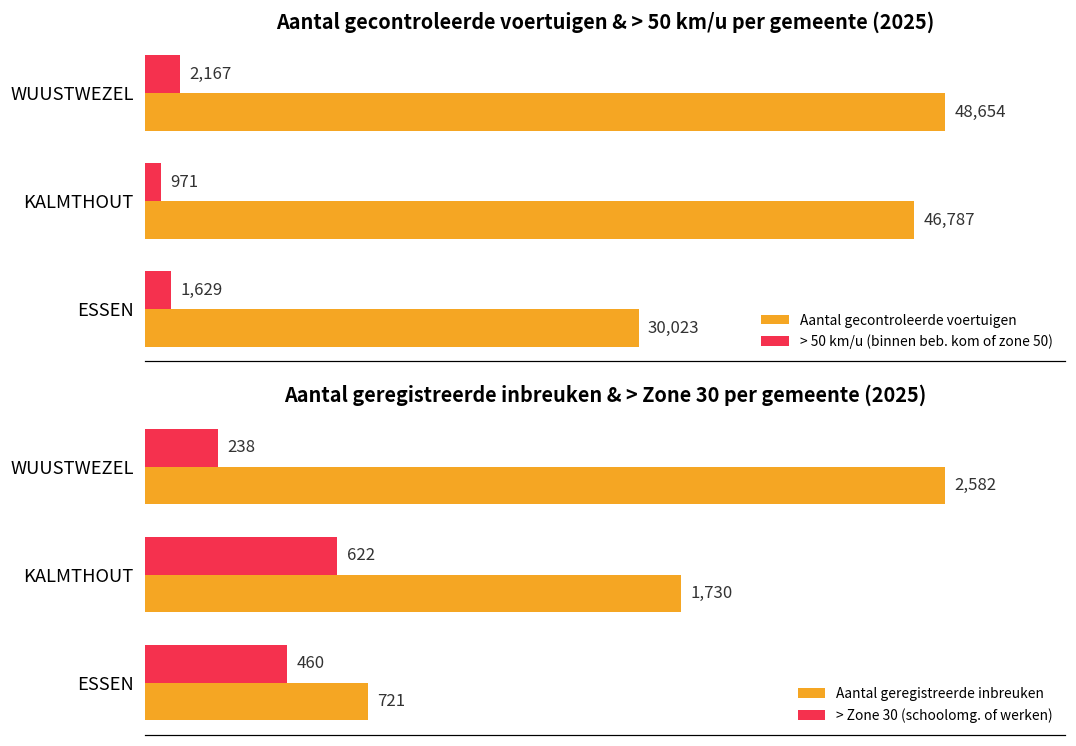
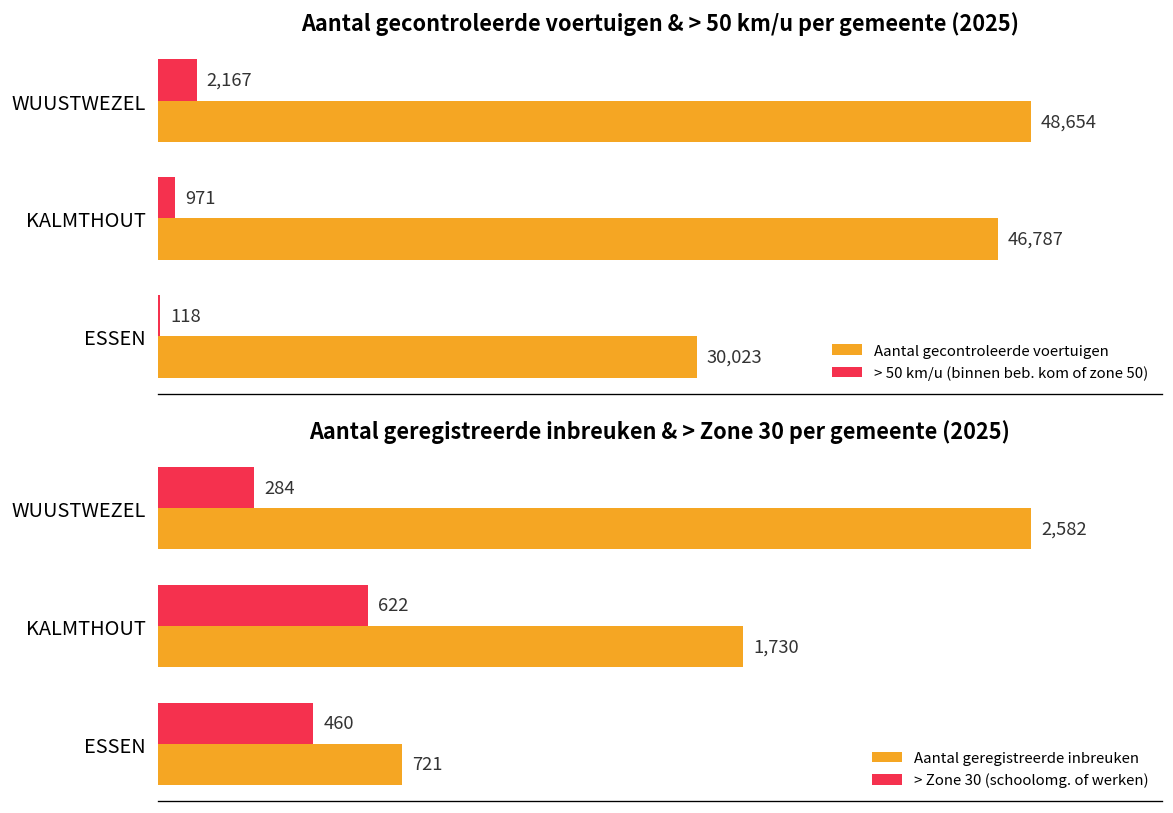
  {
    "Aantal gecontroleerde voertuigen & > 50 km/u per gemeente (2025)": {
      "Aantal gecontroleerde voertuigen": {
        "WUUSTWEZEL": "48,654",
        "KALMTHOUT": "46,787",
        "ESSEN": "30,023"
      },
      "> 50 km/u (binnen beb. kom of zone 50)": {
        "WUUSTWEZEL": "2,167",
        "KALMTHOUT": "971",
-       "ESSEN": "1,629"
+       "ESSEN": "118"
      }
    },
    "Aantal geregistreerde inbreuken & > Zone 30 per gemeente (2025)": {
      "Aantal geregistreerde inbreuken": {
        "WUUSTWEZEL": "2,582",
        "KALMTHOUT": "1,730",
        "ESSEN": "721"
      },
      "> Zone 30 (schoolomg. of werken)": {
-       "WUUSTWEZEL": "238",
+       "WUUSTWEZEL": "284",
        "KALMTHOUT": "622",
        "ESSEN": "460"
      }
    }
  }
